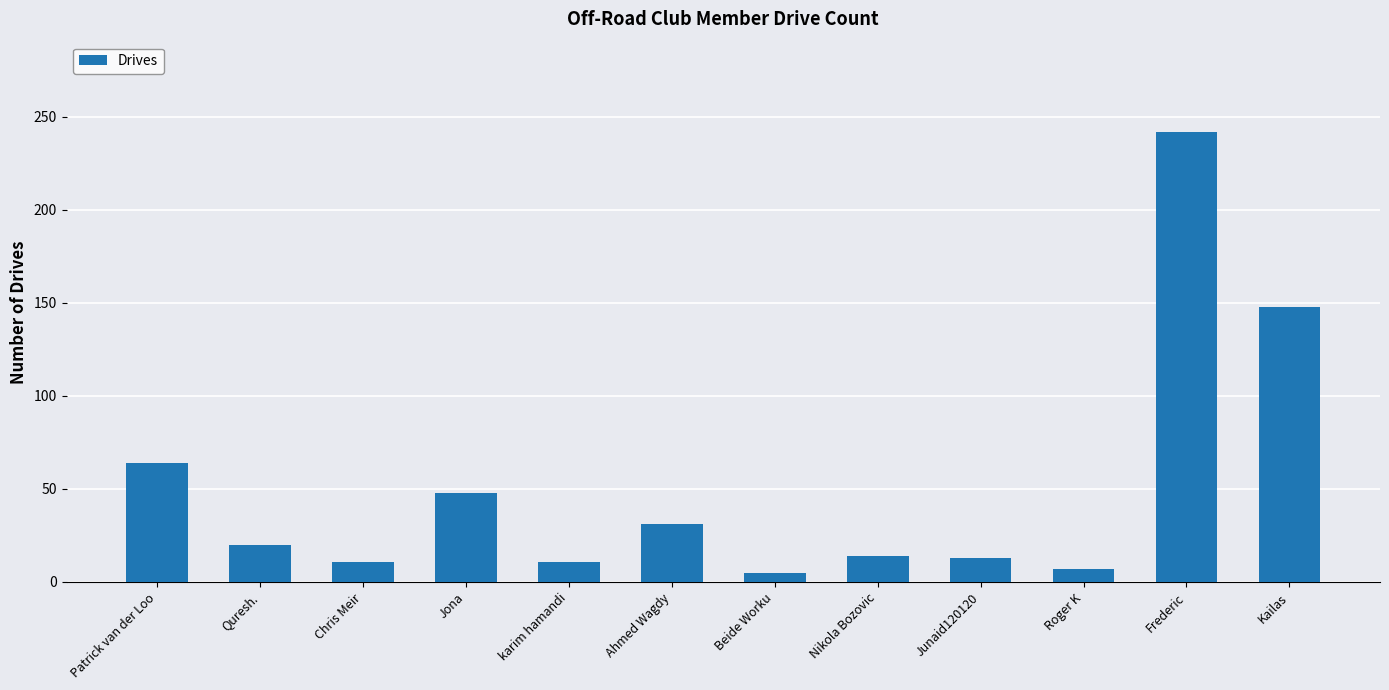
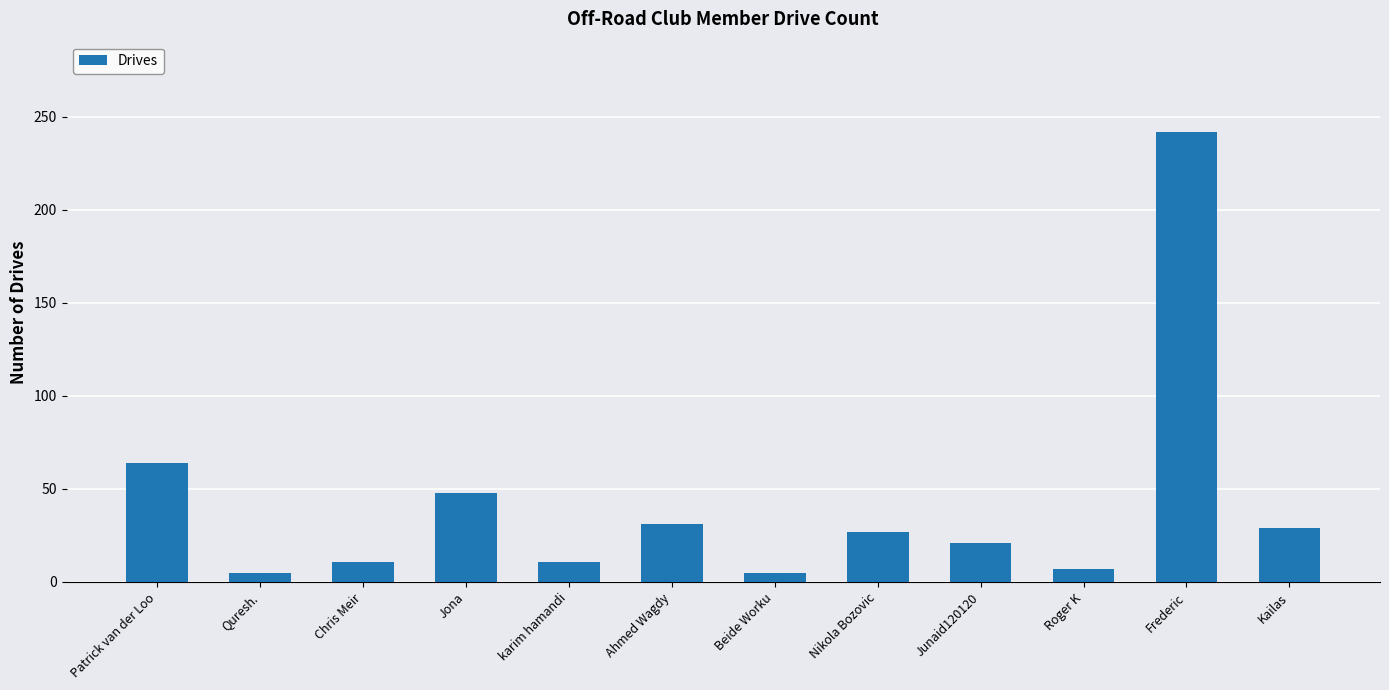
  {
    "Patrick van der Loo": 64,
-   "Quresh.": 20,
+   "Quresh.": 5,
    "Chris Meir": 11,
    "Jona": 48,
    "karim hamandi": 11,
    "Ahmed Wagdy": 31,
    "Beide Worku": 5,
-   "Nikola Bozovic": 14,
-   "Junaid120120": 13,
+   "Nikola Bozovic": 27,
+   "Junaid120120": 21,
    "Roger K": 7,
    "Frederic": 242,
-   "Kailas": 148
+   "Kailas": 29
  }
